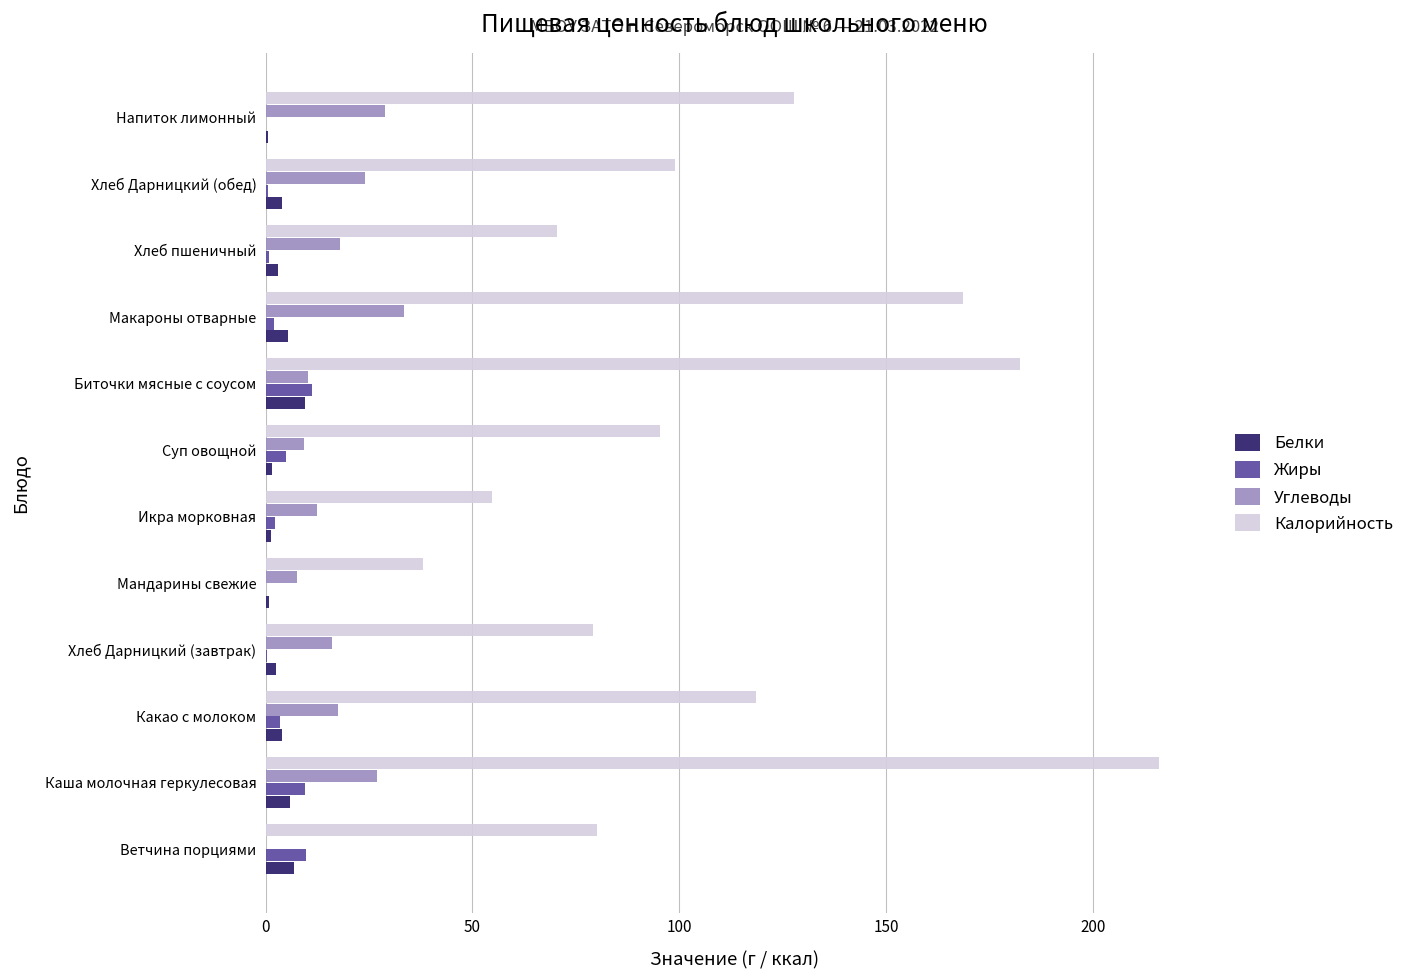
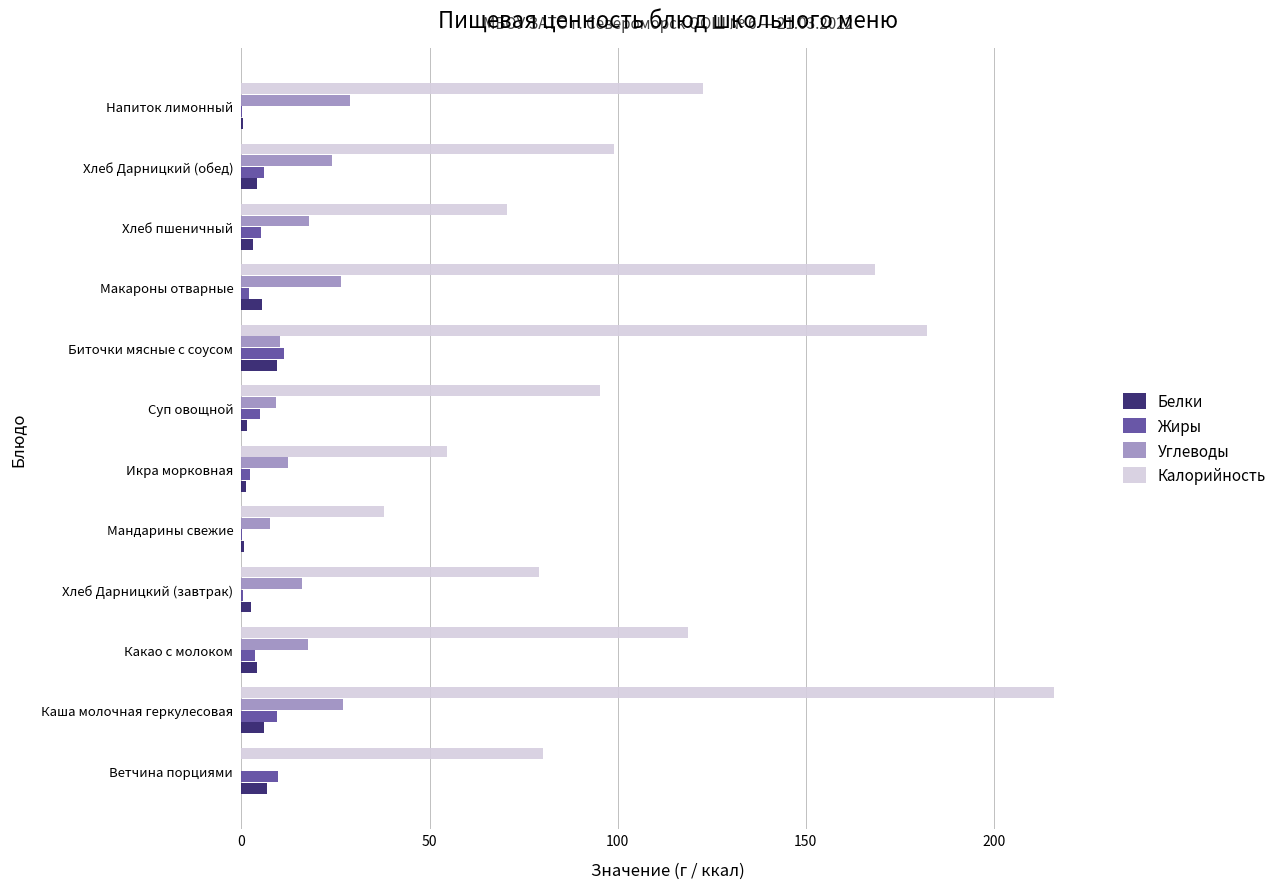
  {
    "Белки": {
      "Хлеб Дарницкий (обед)": 4,
      "Хлеб пшеничный": 3,
      "Макароны отварные": 6,
      "Биточки мясные с соусом": 9,
      "Суп овощной": 2,
      "Икра морковная": 1,
      "Мандарины свежие": 1,
      "Хлеб Дарницкий (завтрак)": 3,
      "Какао с молоком": 4,
      "Каша молочная геркулесовая": 6,
      "Ветчина порциями": 7
    },
    "Жиры": {
-     "Хлеб Дарницкий (обед)": 1,
-     "Хлеб пшеничный": 1,
+     "Хлеб Дарницкий (обед)": 6,
+     "Хлеб пшеничный": 5,
      "Макароны отварные": 2,
      "Биточки мясные с соусом": 11,
      "Суп овощной": 5,
      "Икра морковная": 2,
      "Какао с молоком": 4,
      "Каша молочная геркулесовая": 9,
      "Ветчина порциями": 10
    },
    "Углеводы": {
      "Напиток лимонный": 29,
      "Хлеб Дарницкий (обед)": 24,
      "Хлеб пшеничный": 18,
-     "Макароны отварные": 34,
+     "Макароны отварные": 26,
      "Биточки мясные с соусом": 10,
      "Суп овощной": 9,
      "Икра морковная": 12,
      "Мандарины свежие": 8,
      "Хлеб Дарницкий (завтрак)": 16,
      "Какао с молоком": 18,
      "Каша молочная геркулесовая": 27,
      "Ветчина порциями": 0
    },
    "Калорийность": {
-     "Напиток лимонный": 128,
+     "Напиток лимонный": 123,
      "Хлеб Дарницкий (обед)": 99,
      "Хлеб пшеничный": 71,
      "Макароны отварные": 168,
      "Биточки мясные с соусом": 182,
      "Суп овощной": 95,
      "Икра морковная": 55,
      "Мандарины свежие": 38,
      "Хлеб Дарницкий (завтрак)": 79,
      "Какао с молоком": 119,
      "Каша молочная геркулесовая": 216,
      "Ветчина порциями": 80
    }
  }
